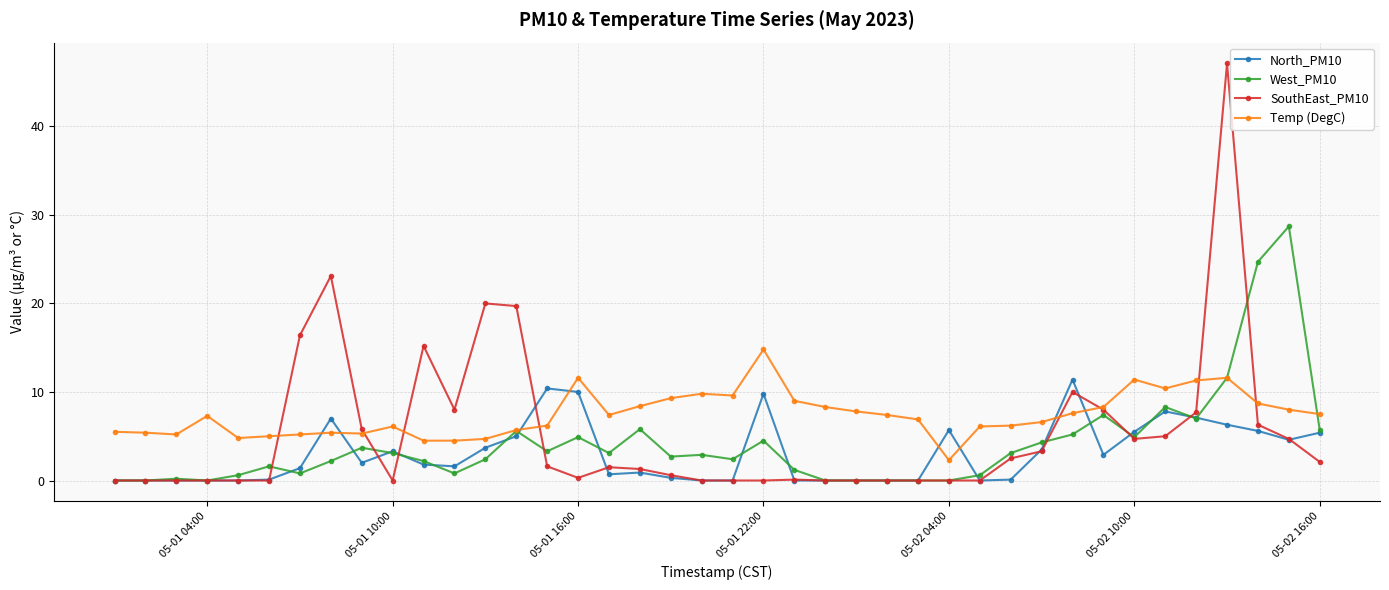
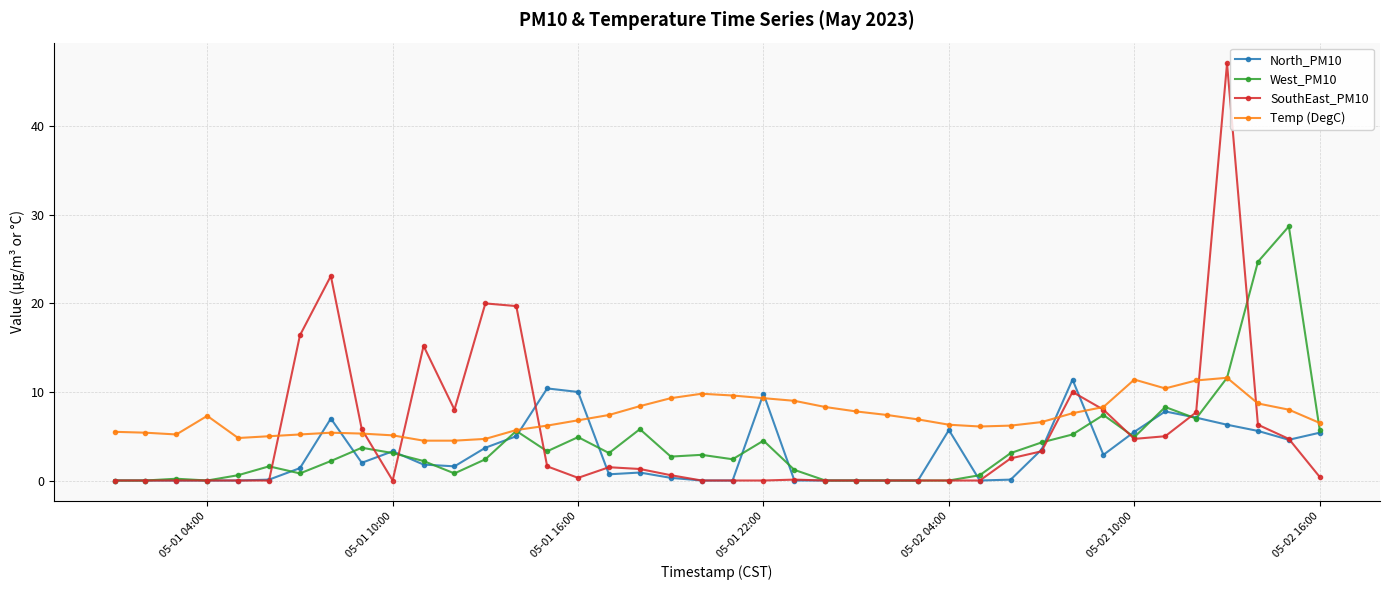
  {
    "North_PM10": {
      "05-01 16:00": 10,
      "05-01 22:00": 10,
      "05-02 04:00": 6,
      "05-02 10:00": 6,
      "05-02 16:00": 5
    },
    "West_PM10": {
      "05-01 16:00": 5,
      "05-01 22:00": 5,
      "05-02 16:00": 6
    },
    "SouthEast_PM10": {
      "05-01 10:00": 0,
      "05-01 16:00": 0,
      "05-01 22:00": 0,
-     "05-02 16:00": 2
+     "05-02 16:00": 0
    },
    "Temp (DegC)": {
      "05-01 04:00": 7,
-     "05-01 10:00": 6,
-     "05-01 16:00": 12,
-     "05-01 22:00": 15,
-     "05-02 04:00": 2,
+     "05-01 10:00": 5,
+     "05-01 16:00": 7,
+     "05-01 22:00": 9,
+     "05-02 04:00": 6,
      "05-02 10:00": 11,
-     "05-02 16:00": 8
+     "05-02 16:00": 7
    }
  }
